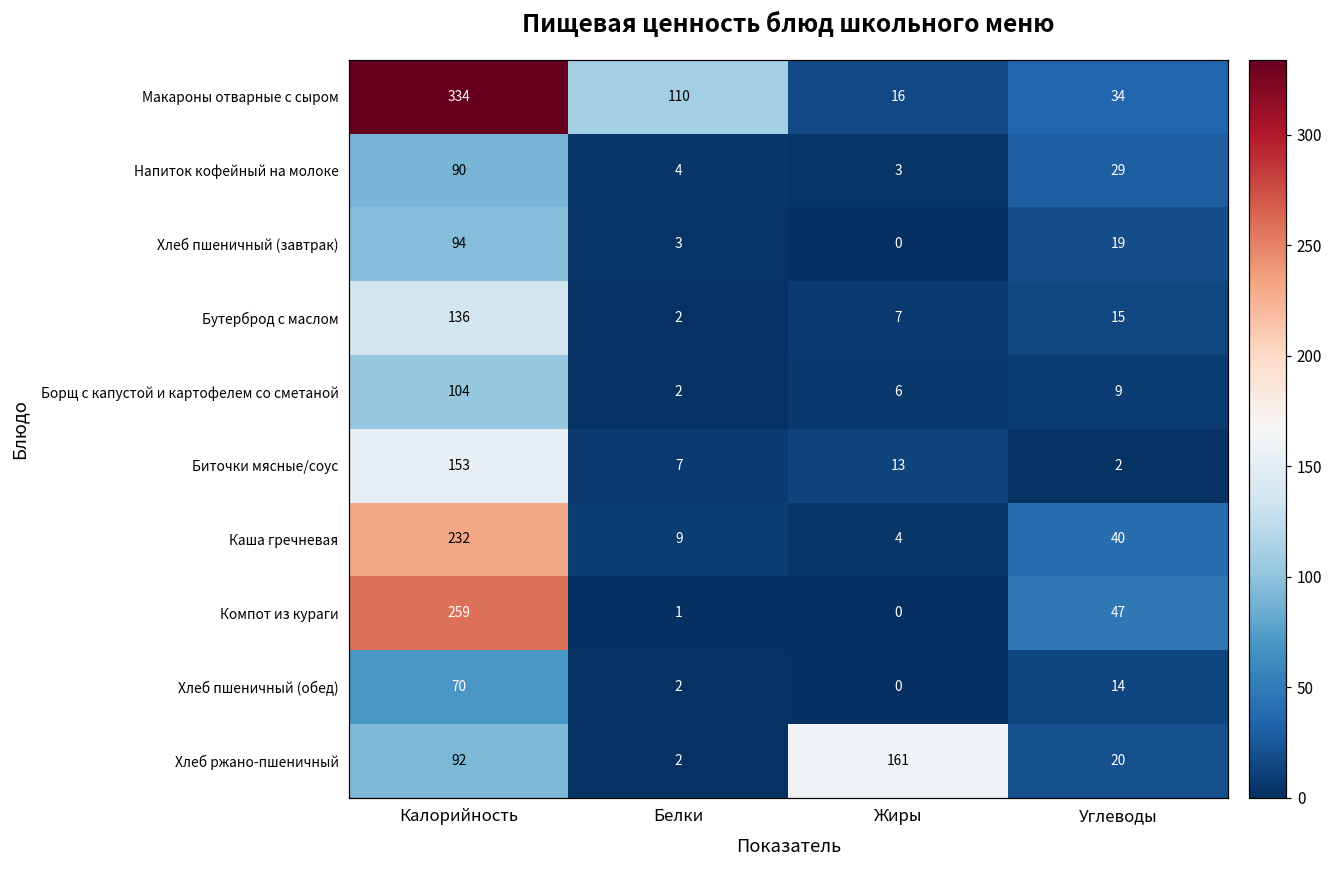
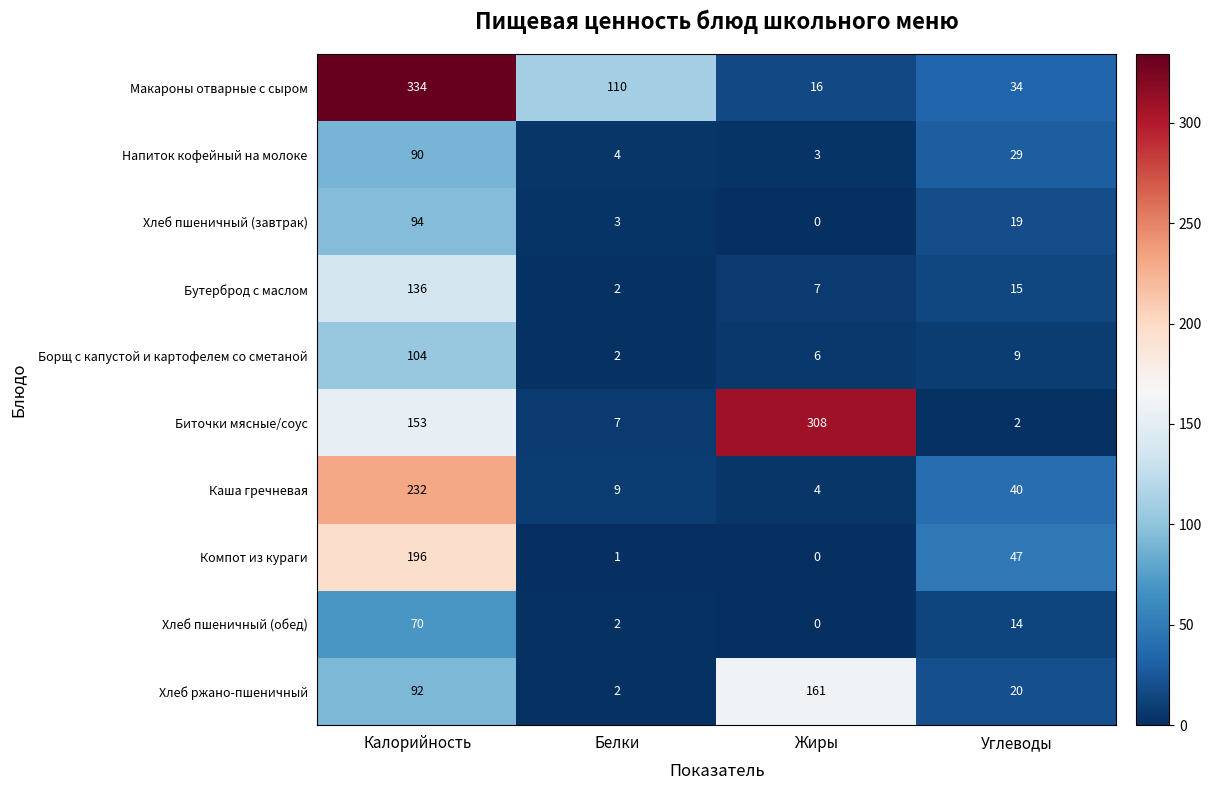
  {
    "Макароны отварные с сыром": {
      "Калорийность": 334,
      "Белки": 110,
      "Жиры": 16,
      "Углеводы": 34
    },
    "Напиток кофейный на молоке": {
      "Калорийность": 90,
      "Белки": 4,
      "Жиры": 3,
      "Углеводы": 29
    },
    "Хлеб пшеничный (завтрак)": {
      "Калорийность": 94,
      "Белки": 3,
      "Жиры": 0,
      "Углеводы": 19
    },
    "Бутерброд с маслом": {
      "Калорийность": 136,
      "Белки": 2,
      "Жиры": 7,
      "Углеводы": 15
    },
    "Борщ с капустой и картофелем со сметаной": {
      "Калорийность": 104,
      "Белки": 2,
      "Жиры": 6,
      "Углеводы": 9
    },
    "Биточки мясные/соус": {
      "Калорийность": 153,
      "Белки": 7,
-     "Жиры": 13,
+     "Жиры": 308,
      "Углеводы": 2
    },
    "Каша гречневая": {
      "Калорийность": 232,
      "Белки": 9,
      "Жиры": 4,
      "Углеводы": 40
    },
    "Компот из кураги": {
-     "Калорийность": 259,
+     "Калорийность": 196,
      "Белки": 1,
      "Жиры": 0,
      "Углеводы": 47
    },
    "Хлеб пшеничный (обед)": {
      "Калорийность": 70,
      "Белки": 2,
      "Жиры": 0,
      "Углеводы": 14
    },
    "Хлеб ржано-пшеничный": {
      "Калорийность": 92,
      "Белки": 2,
      "Жиры": 161,
      "Углеводы": 20
    }
  }
